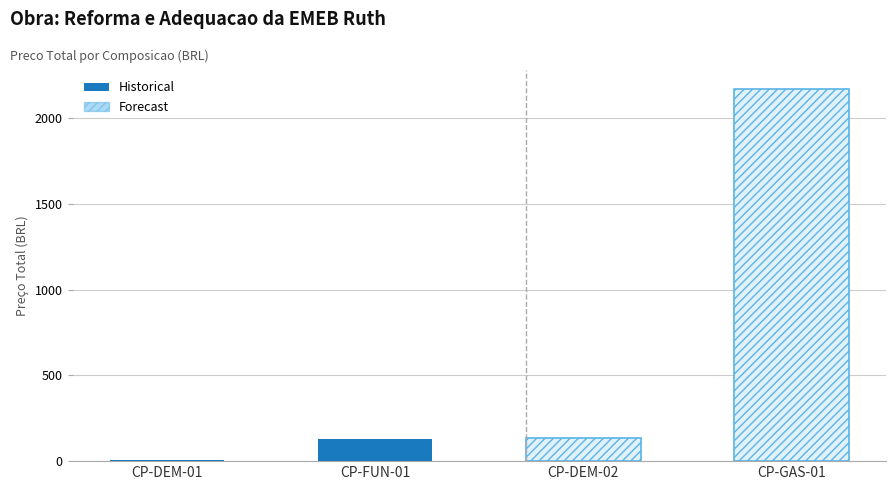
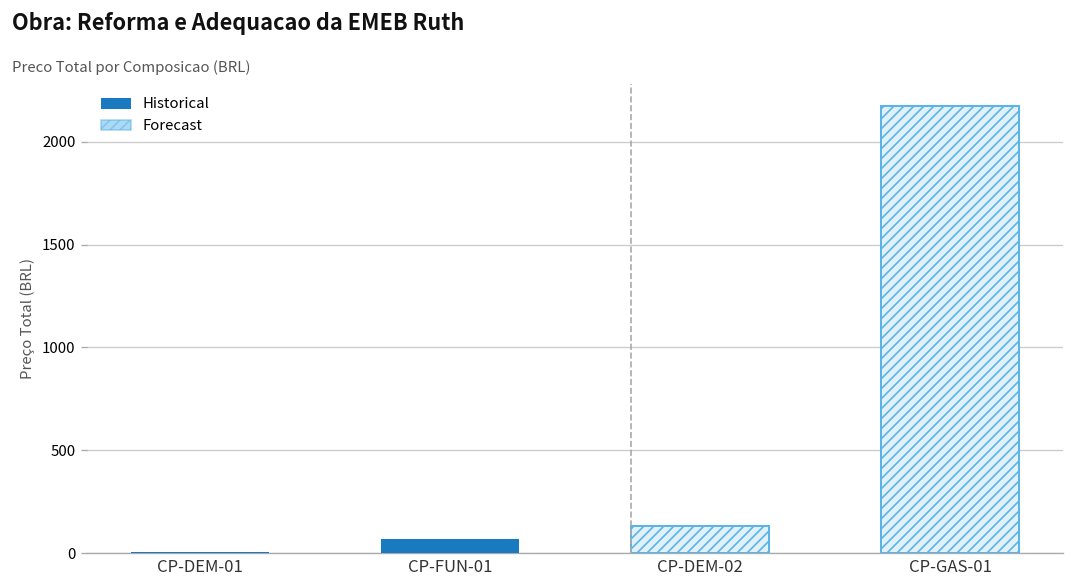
  {
-   "CP-FUN-01": 130,
+   "CP-FUN-01": 70,
    "CP-DEM-02": 130,
    "CP-GAS-01": 2170
  }
